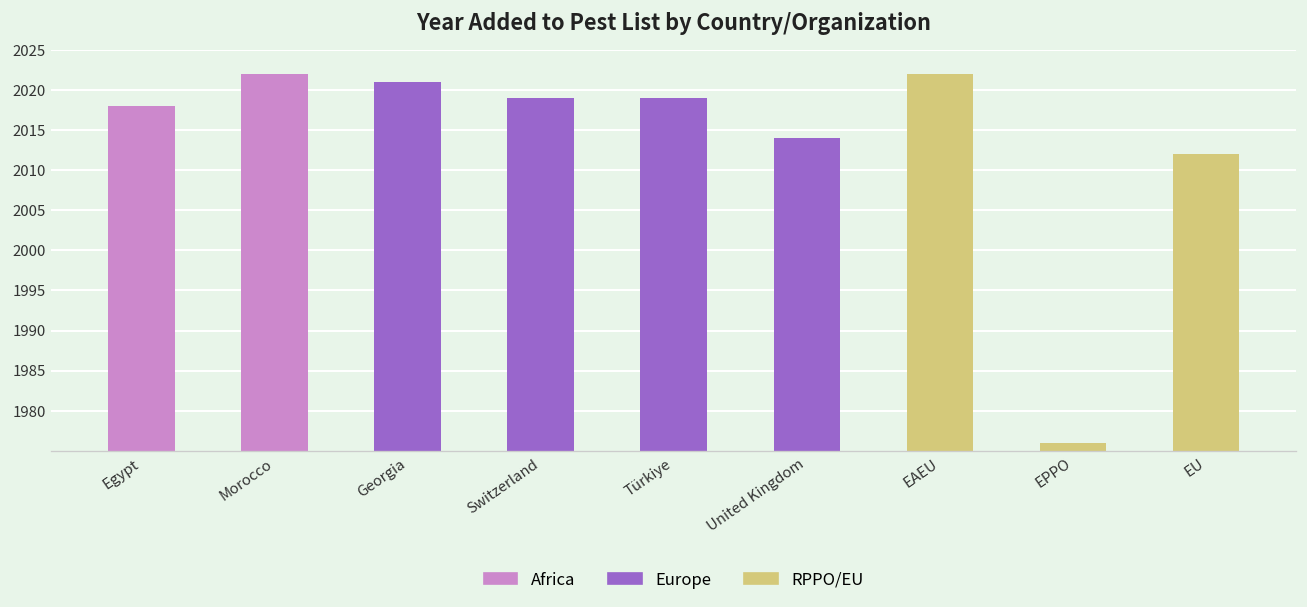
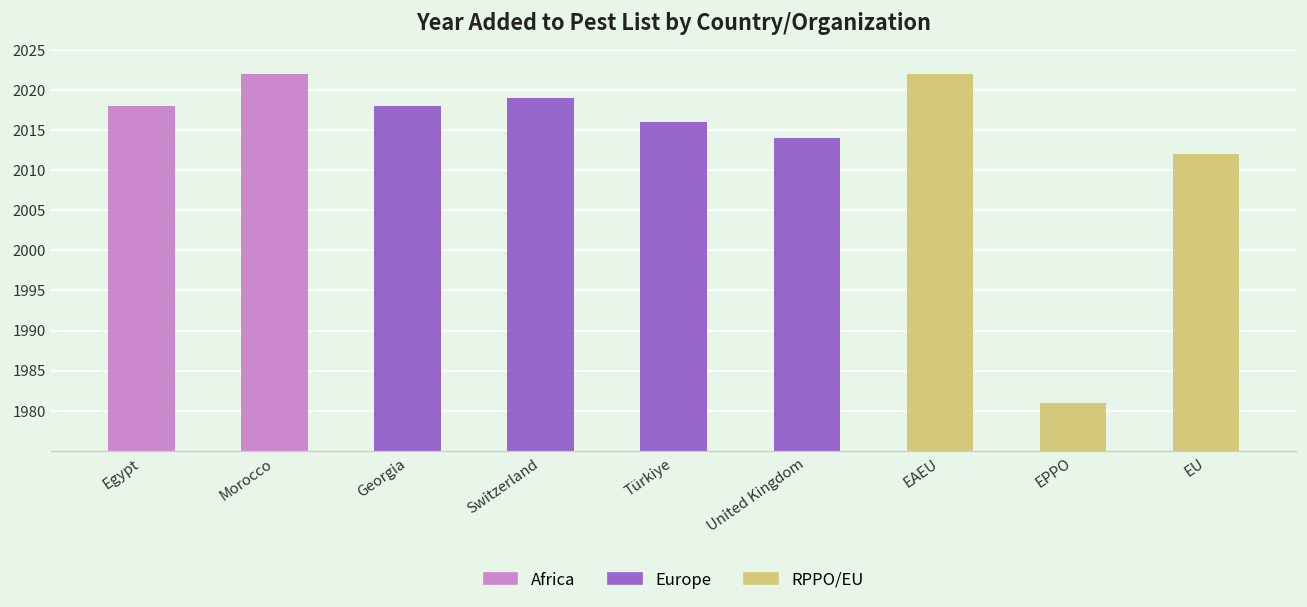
  {
    "Africa": {
      "Egypt": 2018,
      "Morocco": 2022
    },
    "Europe": {
-     "Georgia": 2021,
+     "Georgia": 2018,
      "Switzerland": 2019,
-     "Türkiye": 2019,
+     "Türkiye": 2016,
      "United Kingdom": 2014
    },
    "RPPO/EU": {
      "EAEU": 2022,
-     "EPPO": 1976,
+     "EPPO": 1981,
      "EU": 2012
    }
  }
